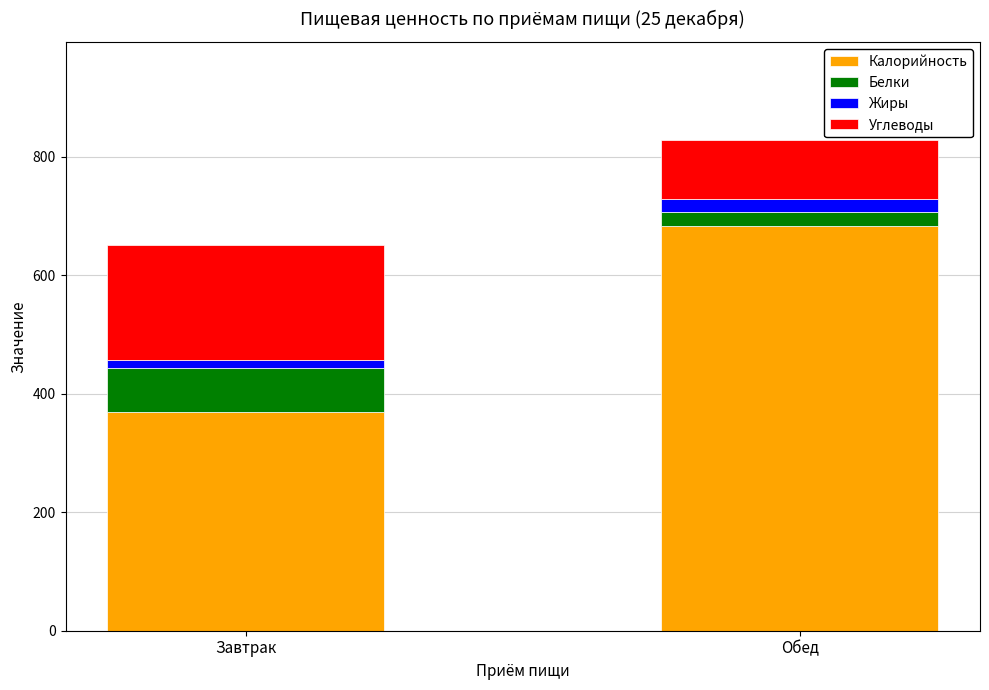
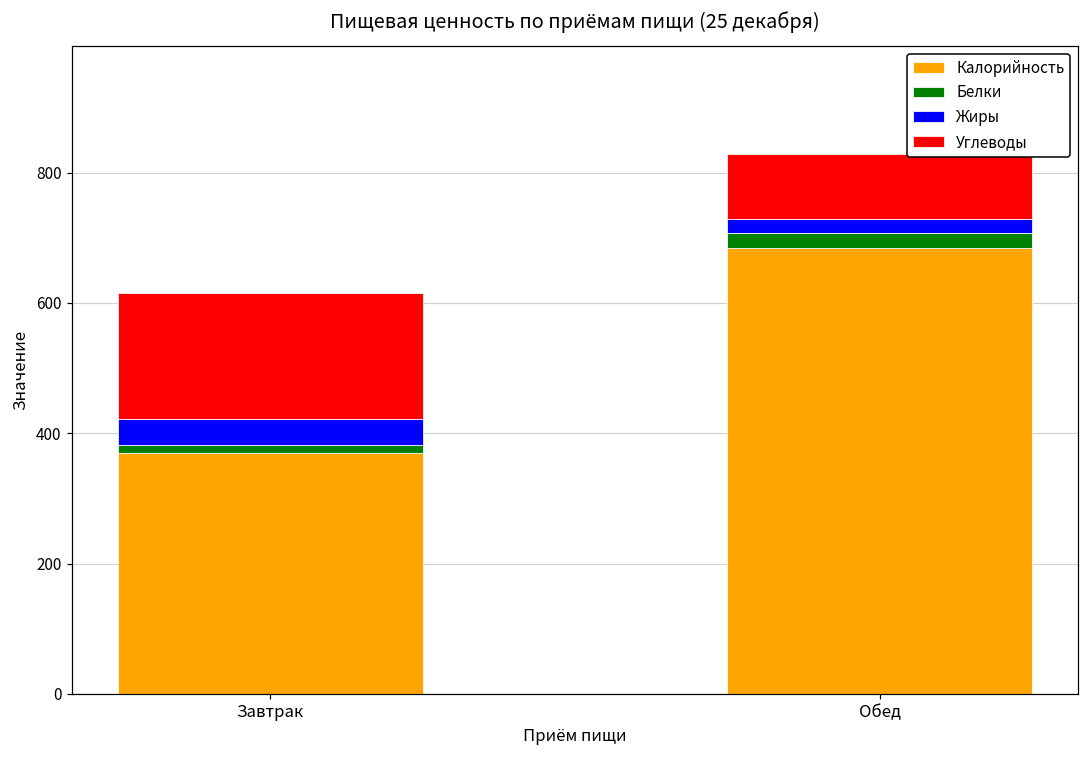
  {
    "Калорийность": {
      "Завтрак": 370,
      "Обед": 680
    },
    "Белки": {
-     "Завтрак": 70,
+     "Завтрак": 10,
      "Обед": 20
    },
    "Жиры": {
-     "Завтрак": 10,
+     "Завтрак": 40,
      "Обед": 20
    },
    "Углеводы": {
      "Завтрак": 190,
      "Обед": 100
    }
  }
